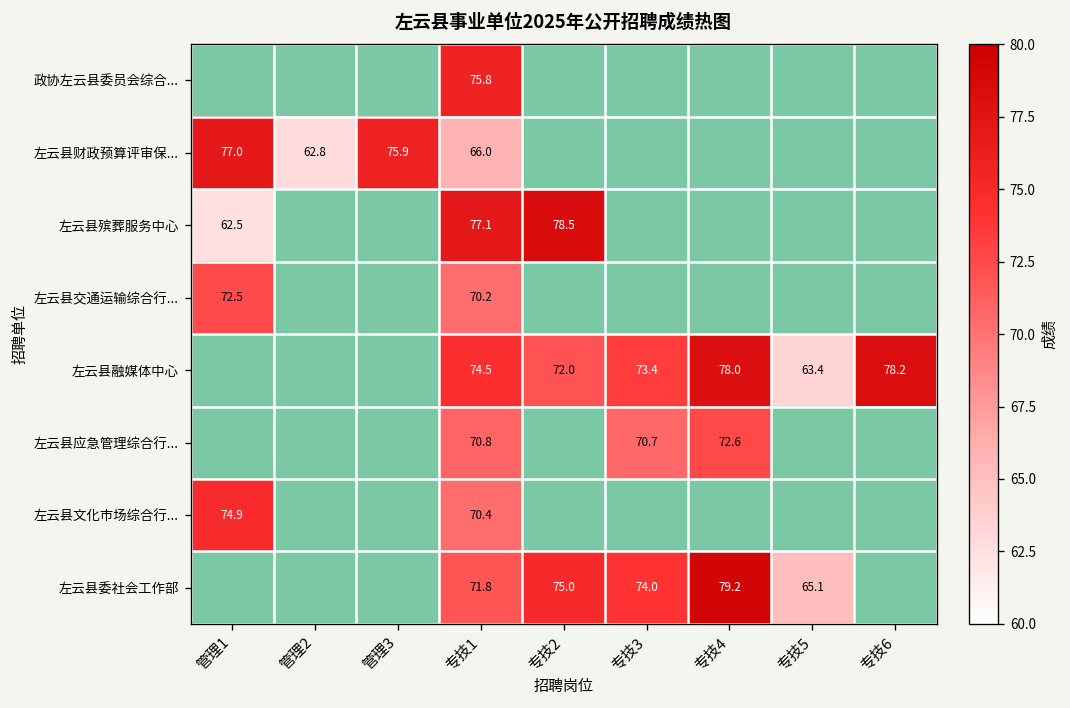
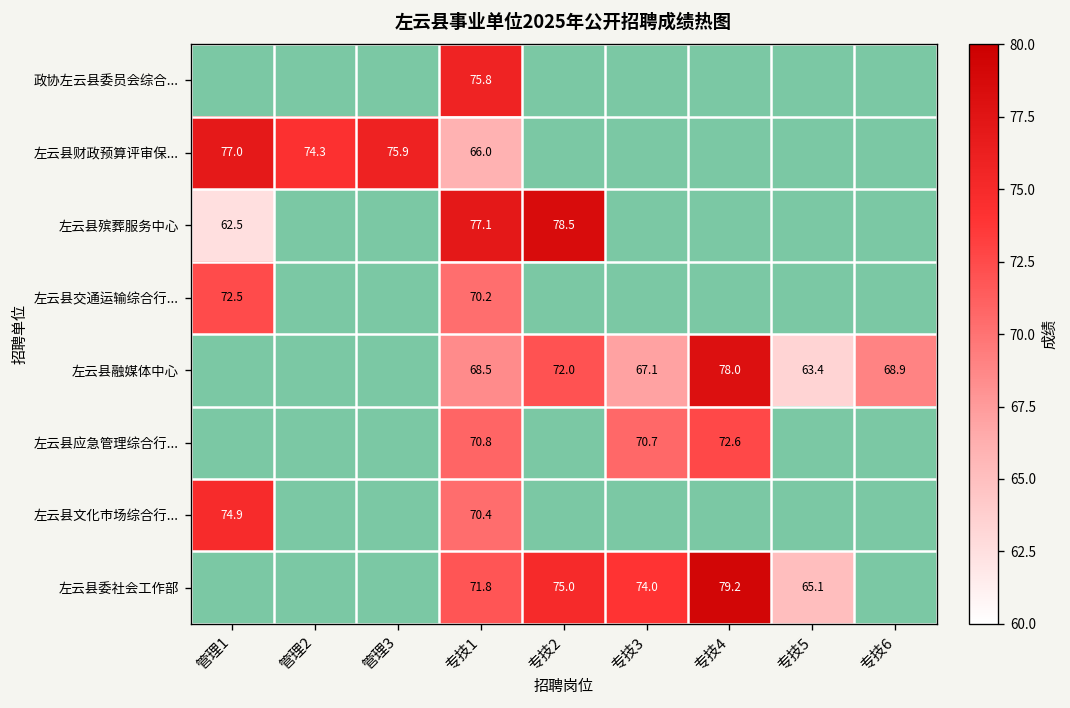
  {
    "政协左云县委员会综合...": {
      "专技1": 75.8
    },
    "左云县财政预算评审保...": {
      "管理1": 77.0,
-     "管理2": 62.8,
+     "管理2": 74.3,
      "管理3": 75.9,
      "专技1": 66.0
    },
    "左云县殡葬服务中心": {
      "管理1": 62.5,
      "专技1": 77.1,
      "专技2": 78.5
    },
    "左云县交通运输综合行...": {
      "管理1": 72.5,
      "专技1": 70.2
    },
    "左云县融媒体中心": {
-     "专技1": 74.5,
+     "专技1": 68.5,
      "专技2": 72.0,
-     "专技3": 73.4,
+     "专技3": 67.1,
      "专技4": 78.0,
      "专技5": 63.4,
-     "专技6": 78.2
+     "专技6": 68.9
    },
    "左云县应急管理综合行...": {
      "专技1": 70.8,
      "专技3": 70.7,
      "专技4": 72.6
    },
    "左云县文化市场综合行...": {
      "管理1": 74.9,
      "专技1": 70.4
    },
    "左云县委社会工作部": {
      "专技1": 71.8,
      "专技2": 75.0,
      "专技3": 74.0,
      "专技4": 79.2,
      "专技5": 65.1
    }
  }
